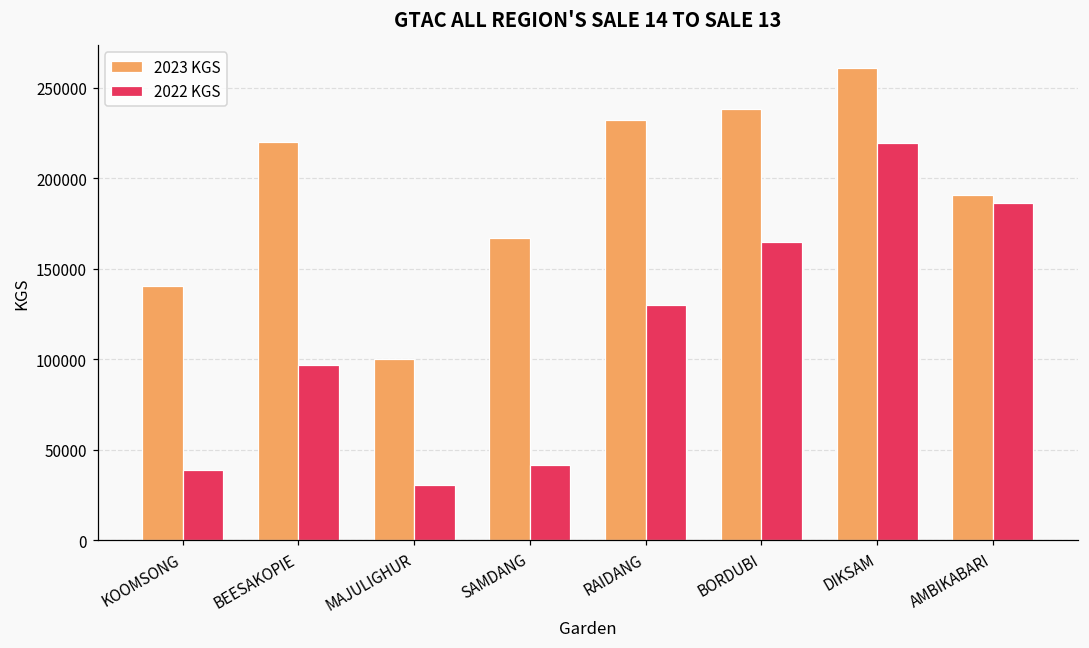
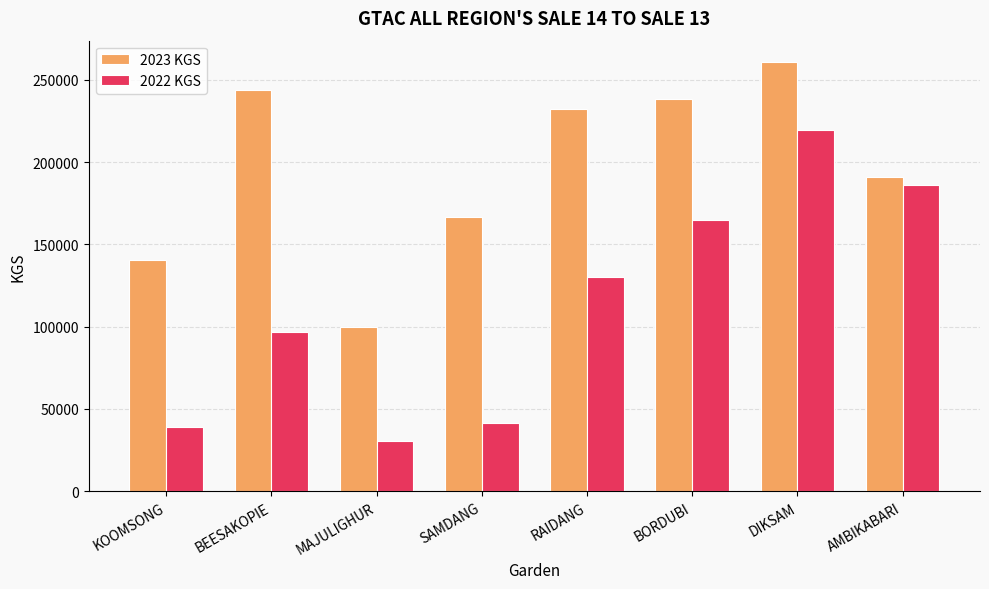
  {
    "2023 KGS": {
      "KOOMSONG": 140000,
-     "BEESAKOPIE": 220000,
+     "BEESAKOPIE": 244000,
      "MAJULIGHUR": 100000,
      "SAMDANG": 167000,
      "RAIDANG": 233000,
      "BORDUBI": 239000,
      "DIKSAM": 261000,
      "AMBIKABARI": 191000
    },
    "2022 KGS": {
      "KOOMSONG": 39000,
      "BEESAKOPIE": 97000,
      "MAJULIGHUR": 30000,
      "SAMDANG": 42000,
      "RAIDANG": 130000,
      "BORDUBI": 165000,
      "DIKSAM": 220000,
      "AMBIKABARI": 186000
    }
  }
